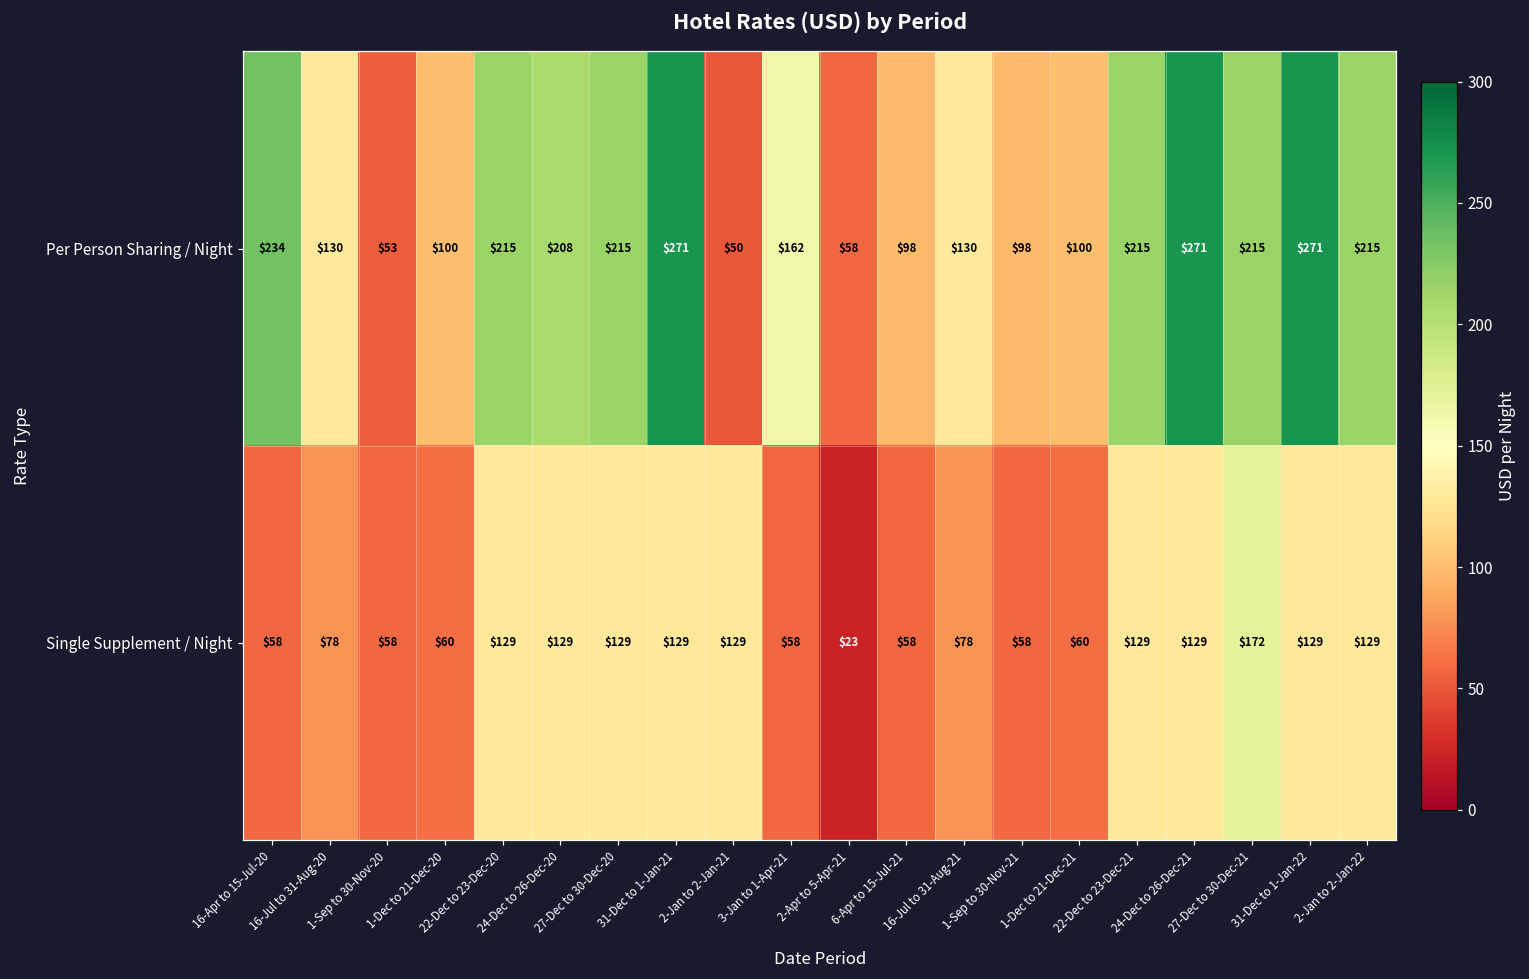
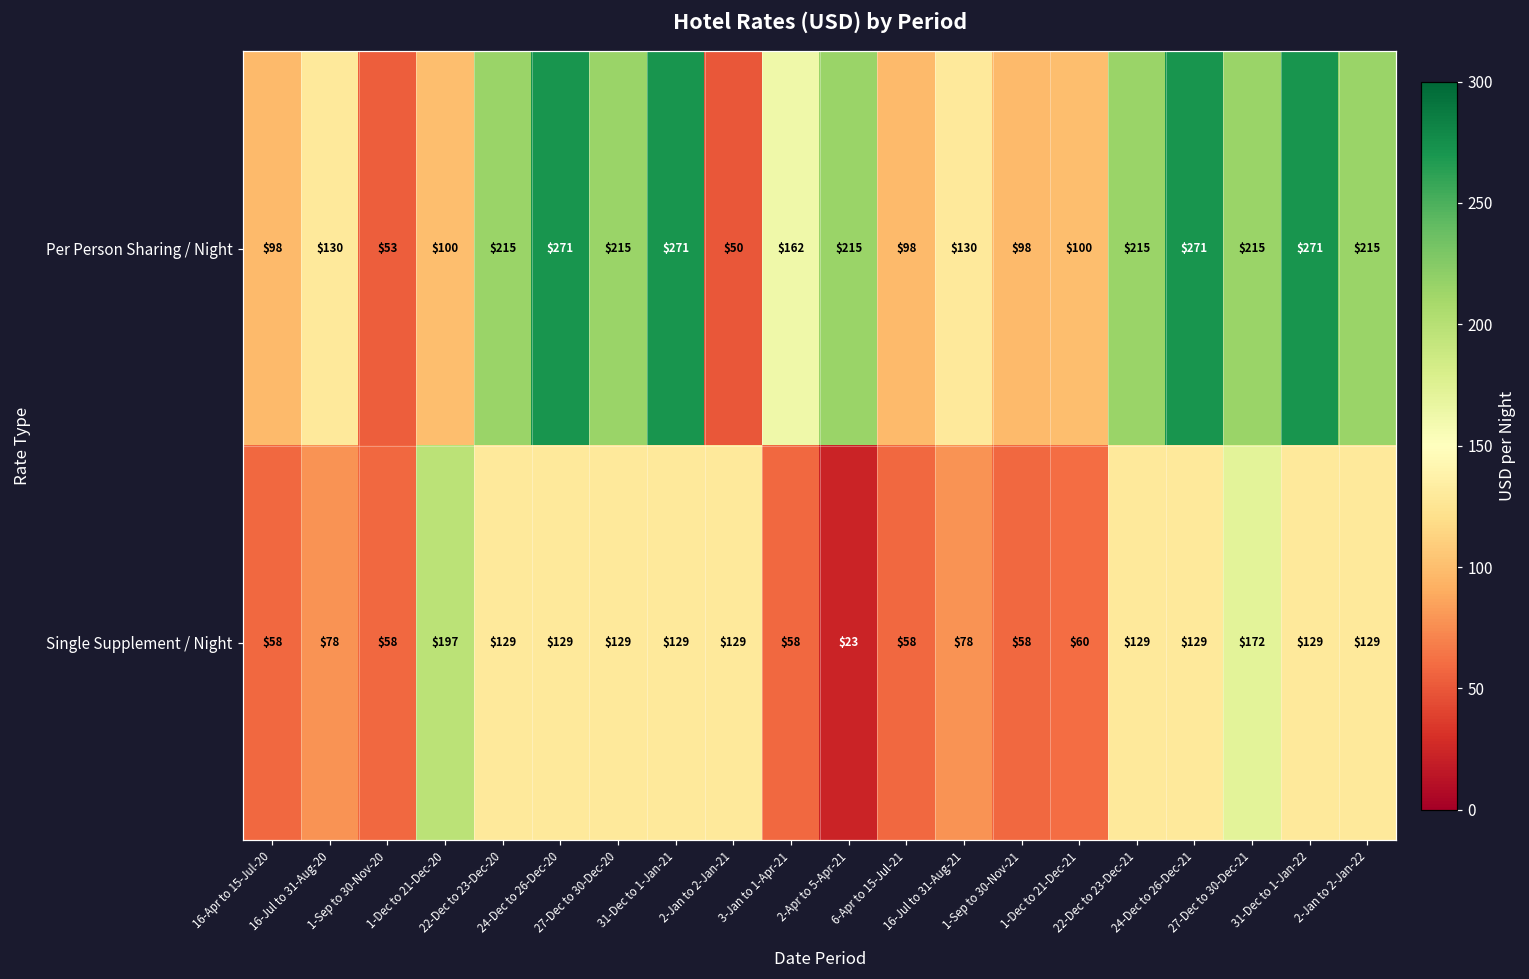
  {
    "Per Person Sharing / Night": {
-     "16-Apr to 15-Jul-20": "$234",
+     "16-Apr to 15-Jul-20": "$98",
      "16-Jul to 31-Aug-20": "$130",
      "1-Sep to 30-Nov-20": "$53",
      "1-Dec to 21-Dec-20": "$100",
      "22-Dec to 23-Dec-20": "$215",
-     "24-Dec to 26-Dec-20": "$208",
+     "24-Dec to 26-Dec-20": "$271",
      "27-Dec to 30-Dec-20": "$215",
      "31-Dec to 1-Jan-21": "$271",
      "2-Jan to 2-Jan-21": "$50",
      "3-Jan to 1-Apr-21": "$162",
-     "2-Apr to 5-Apr-21": "$58",
+     "2-Apr to 5-Apr-21": "$215",
      "6-Apr to 15-Jul-21": "$98",
      "16-Jul to 31-Aug-21": "$130",
      "1-Sep to 30-Nov-21": "$98",
      "1-Dec to 21-Dec-21": "$100",
      "22-Dec to 23-Dec-21": "$215",
      "24-Dec to 26-Dec-21": "$271",
      "27-Dec to 30-Dec-21": "$215",
      "31-Dec to 1-Jan-22": "$271",
      "2-Jan to 2-Jan-22": "$215"
    },
    "Single Supplement / Night": {
      "16-Apr to 15-Jul-20": "$58",
      "16-Jul to 31-Aug-20": "$78",
      "1-Sep to 30-Nov-20": "$58",
-     "1-Dec to 21-Dec-20": "$60",
+     "1-Dec to 21-Dec-20": "$197",
      "22-Dec to 23-Dec-20": "$129",
      "24-Dec to 26-Dec-20": "$129",
      "27-Dec to 30-Dec-20": "$129",
      "31-Dec to 1-Jan-21": "$129",
      "2-Jan to 2-Jan-21": "$129",
      "3-Jan to 1-Apr-21": "$58",
      "2-Apr to 5-Apr-21": "$23",
      "6-Apr to 15-Jul-21": "$58",
      "16-Jul to 31-Aug-21": "$78",
      "1-Sep to 30-Nov-21": "$58",
      "1-Dec to 21-Dec-21": "$60",
      "22-Dec to 23-Dec-21": "$129",
      "24-Dec to 26-Dec-21": "$129",
      "27-Dec to 30-Dec-21": "$172",
      "31-Dec to 1-Jan-22": "$129",
      "2-Jan to 2-Jan-22": "$129"
    }
  }
